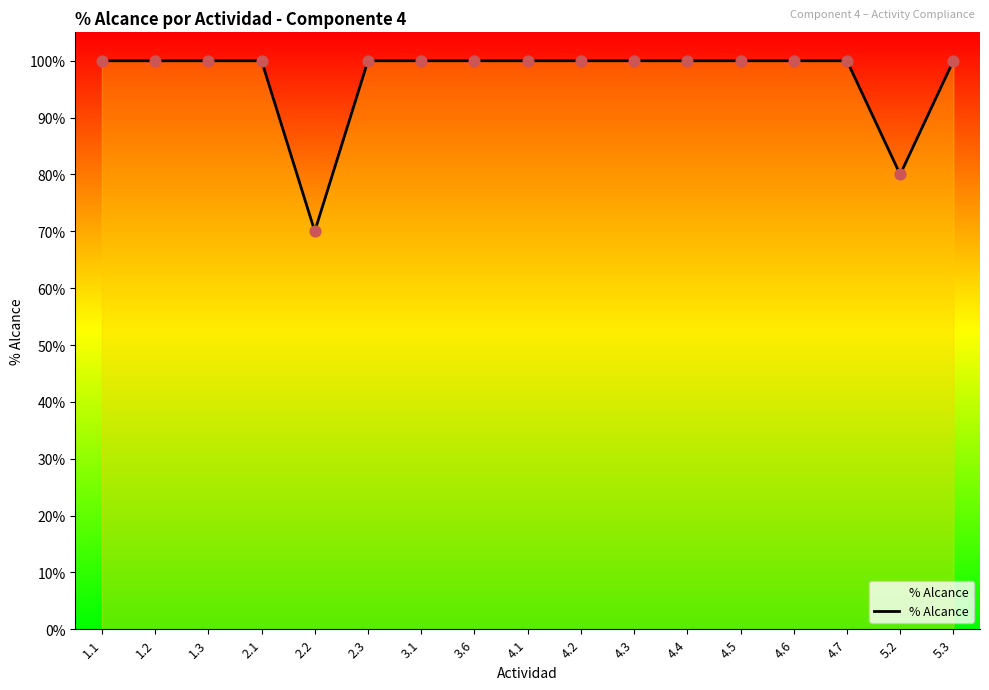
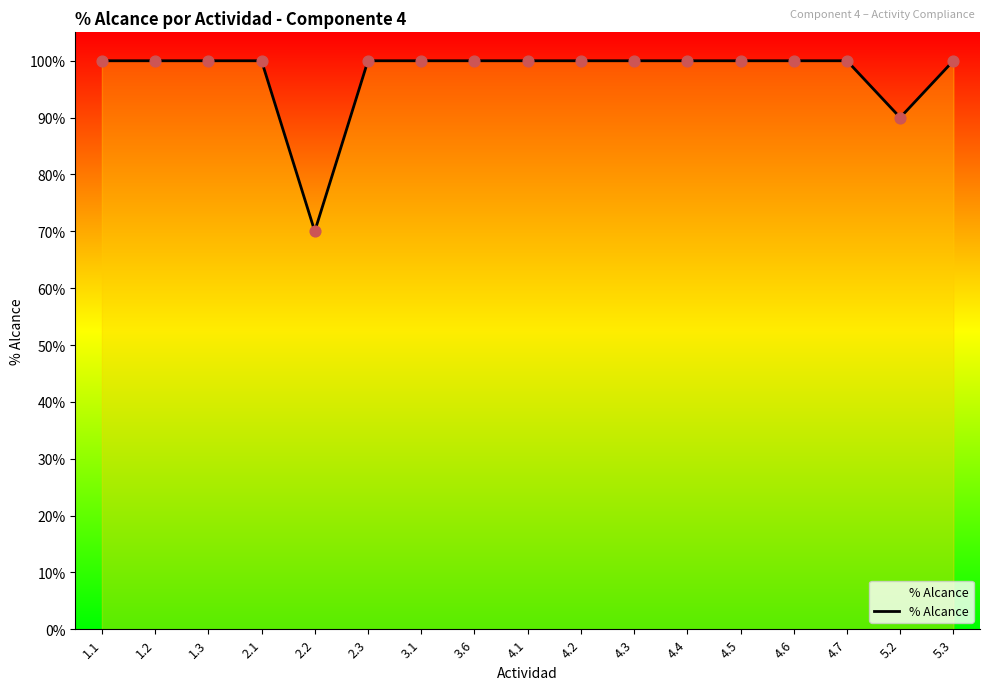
  {
    "1.1": "100%",
    "1.2": "100%",
    "1.3": "100%",
    "2.1": "100%",
    "2.2": "70%",
    "2.3": "100%",
    "3.1": "100%",
    "3.6": "100%",
    "4.1": "100%",
    "4.2": "100%",
    "4.3": "100%",
    "4.4": "100%",
    "4.5": "100%",
    "4.6": "100%",
    "4.7": "100%",
-   "5.2": "80%",
+   "5.2": "90%",
    "5.3": "100%"
  }
